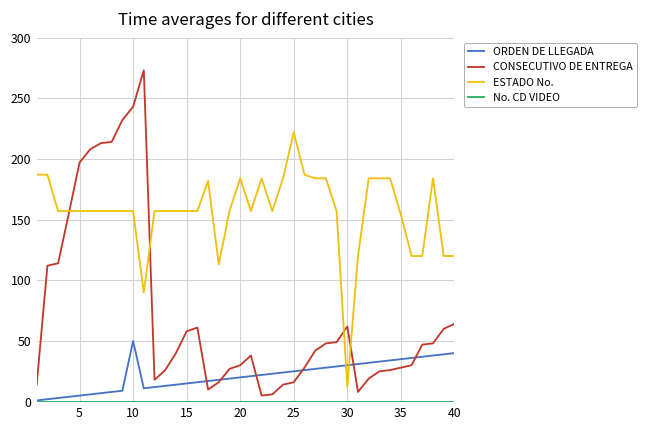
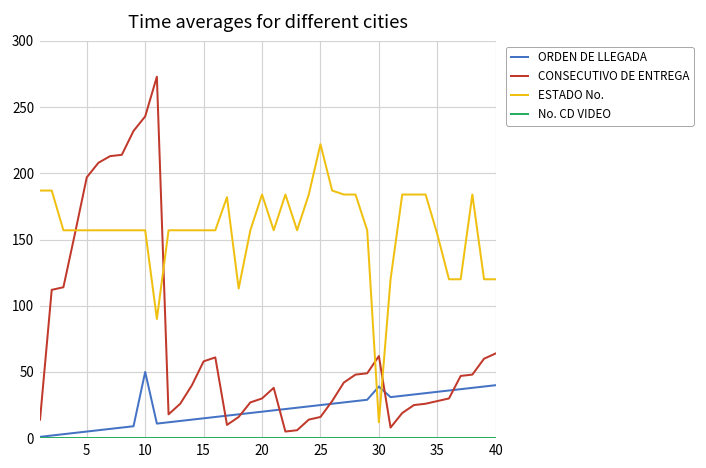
  {
    "ORDEN DE LLEGADA": {
      "5": 5,
      "10": 50,
      "15": 15,
      "20": 20,
      "25": 25,
-     "30": 30,
+     "30": 39,
      "35": 35,
      "40": 40
    },
    "CONSECUTIVO DE ENTREGA": {
      "5": 197,
      "10": 243,
      "15": 58,
      "20": 30,
      "25": 16,
      "30": 62,
      "35": 28,
      "40": 64
    },
    "ESTADO No.": {
      "5": 157,
      "10": 157,
      "15": 157,
      "20": 184,
      "25": 222,
      "30": 12,
      "35": 154,
      "40": 120
    },
    "No. CD VIDEO": {
      "5": 0,
      "10": 0,
      "15": 0,
      "20": 0,
      "25": 0,
      "30": 0,
      "35": 0,
      "40": 0
    }
  }
